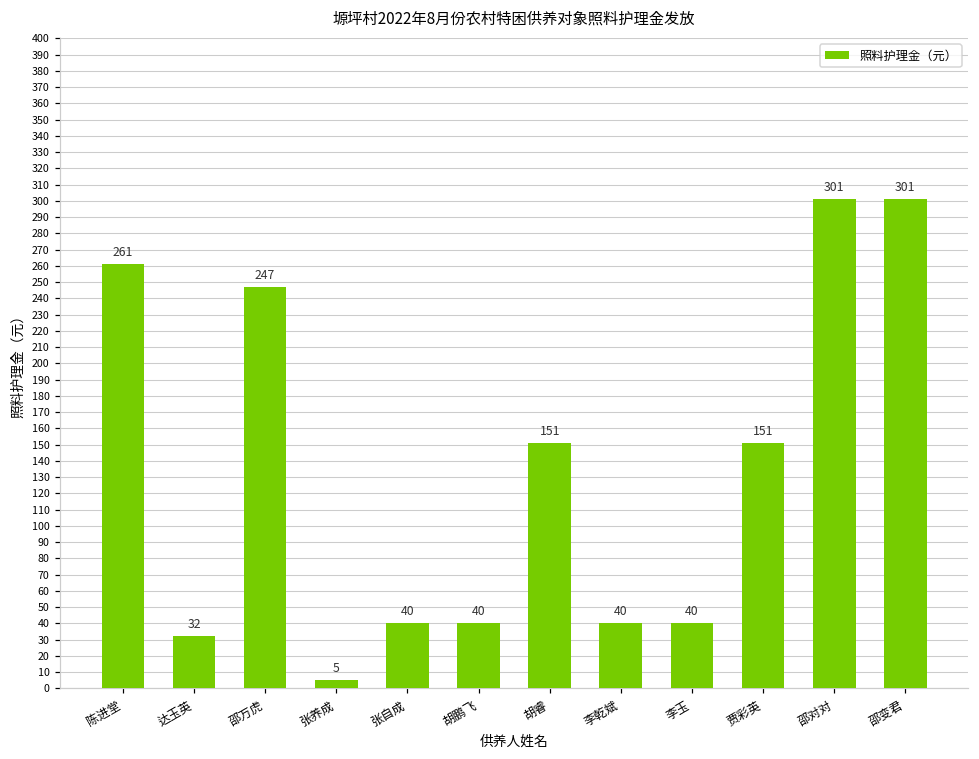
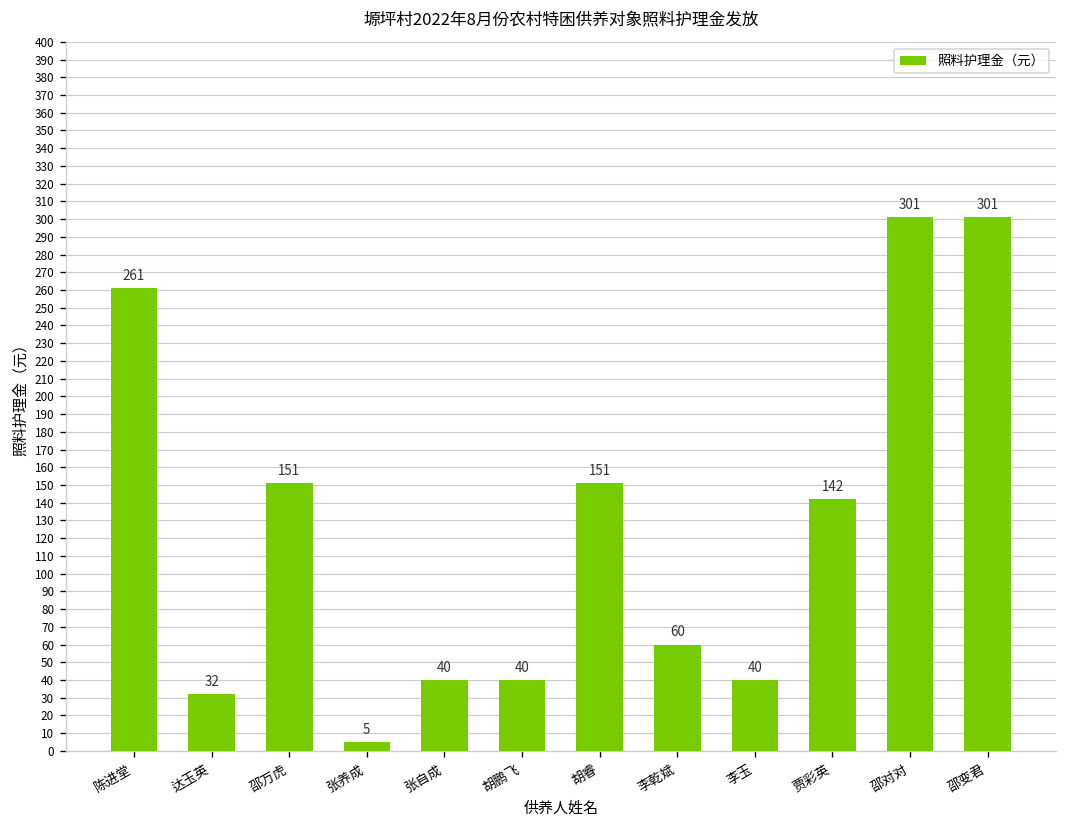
  {
    "陈进堂": 261,
    "达玉英": 32,
-   "邵万虎": 247,
+   "邵万虎": 151,
    "张养成": 5,
    "张自成": 40,
    "胡鹏飞": 40,
    "胡睿": 151,
-   "李乾斌": 40,
+   "李乾斌": 60,
    "李玉": 40,
-   "贾彩英": 151,
+   "贾彩英": 142,
    "邵对对": 301,
    "邵变君": 301
  }
